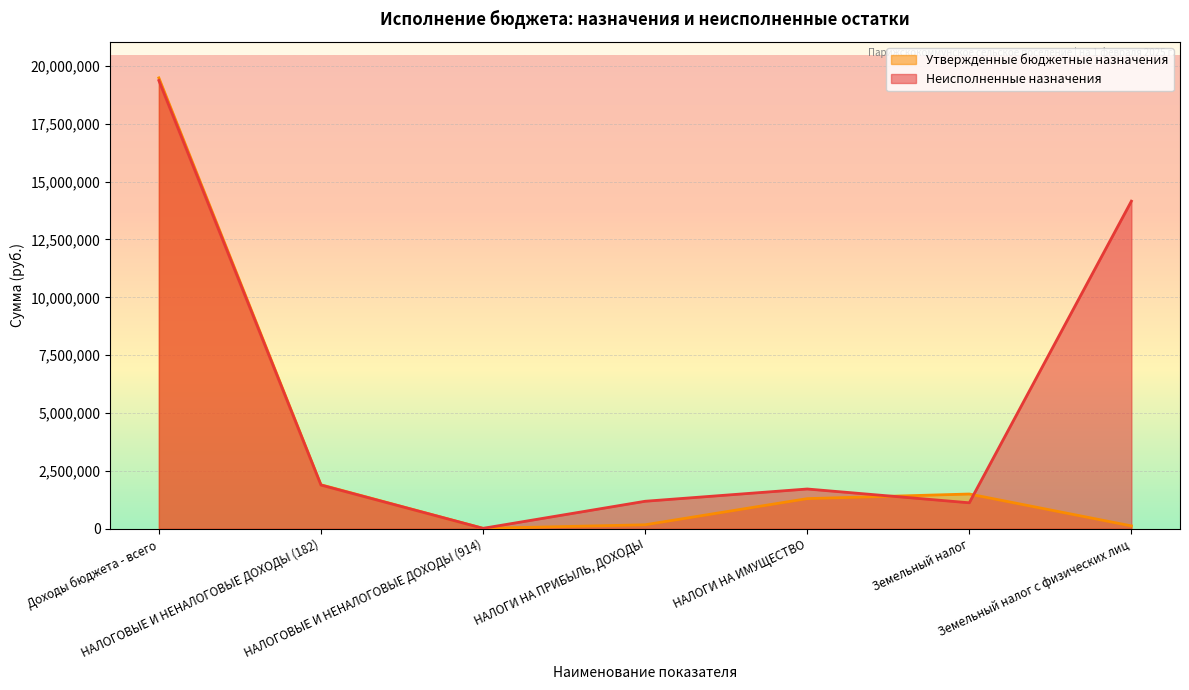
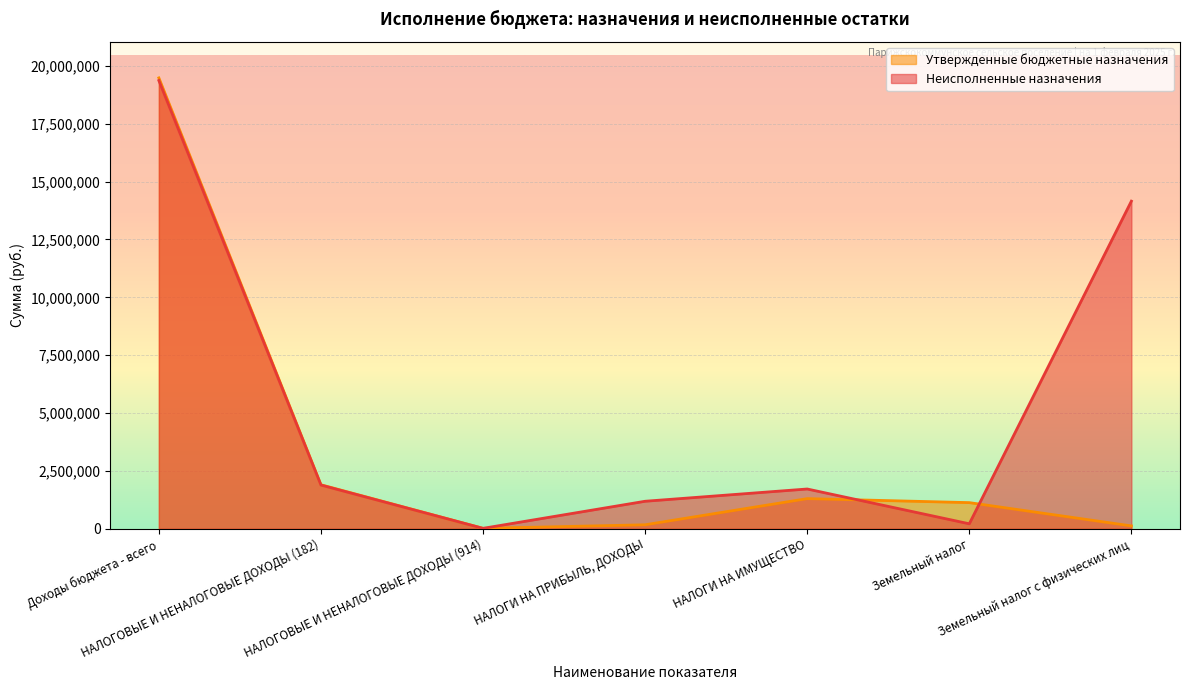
  {
    "Утвержденные бюджетные назначения": {
      "Доходы бюджета - всего": "19,500,000",
      "НАЛОГИ НА ПРИБЫЛЬ, ДОХОДЫ": "200,000",
      "НАЛОГИ НА ИМУЩЕСТВО": "1,300,000",
-     "Земельный налог": "1,500,000",
+     "Земельный налог": "1,100,000",
      "Земельный налог с физических лиц": "100,000"
    },
    "Неисполненные назначения": {
      "Доходы бюджета - всего": "19,400,000",
      "НАЛОГИ НА ПРИБЫЛЬ, ДОХОДЫ": "1,200,000",
      "НАЛОГИ НА ИМУЩЕСТВО": "1,700,000",
-     "Земельный налог": "1,100,000",
+     "Земельный налог": "200,000",
      "Земельный налог с физических лиц": "14,200,000"
    }
  }
